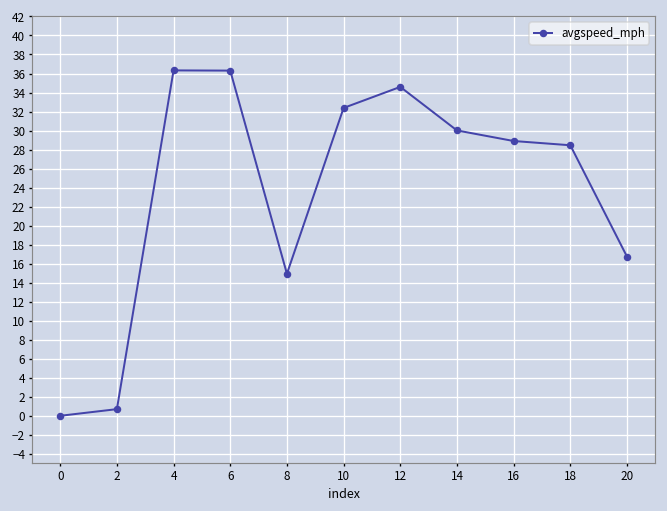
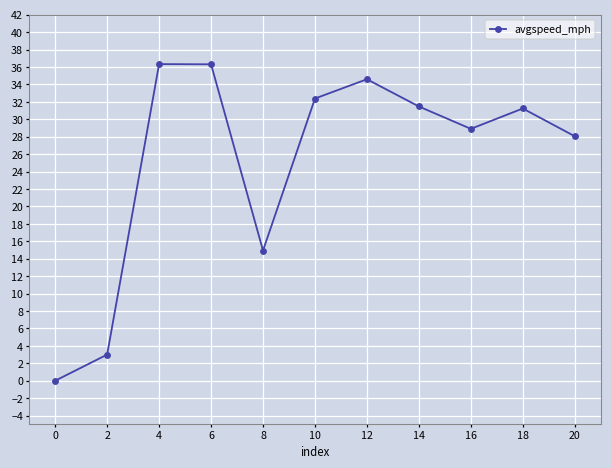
  {
    "0": 0,
-   "2": 1,
+   "2": 3,
    "4": 36,
    "6": 36,
    "8": 15,
    "10": 32,
    "12": 35,
-   "14": 30,
+   "14": 31,
    "16": 29,
-   "18": 28,
-   "20": 17
+   "18": 31,
+   "20": 28
  }
